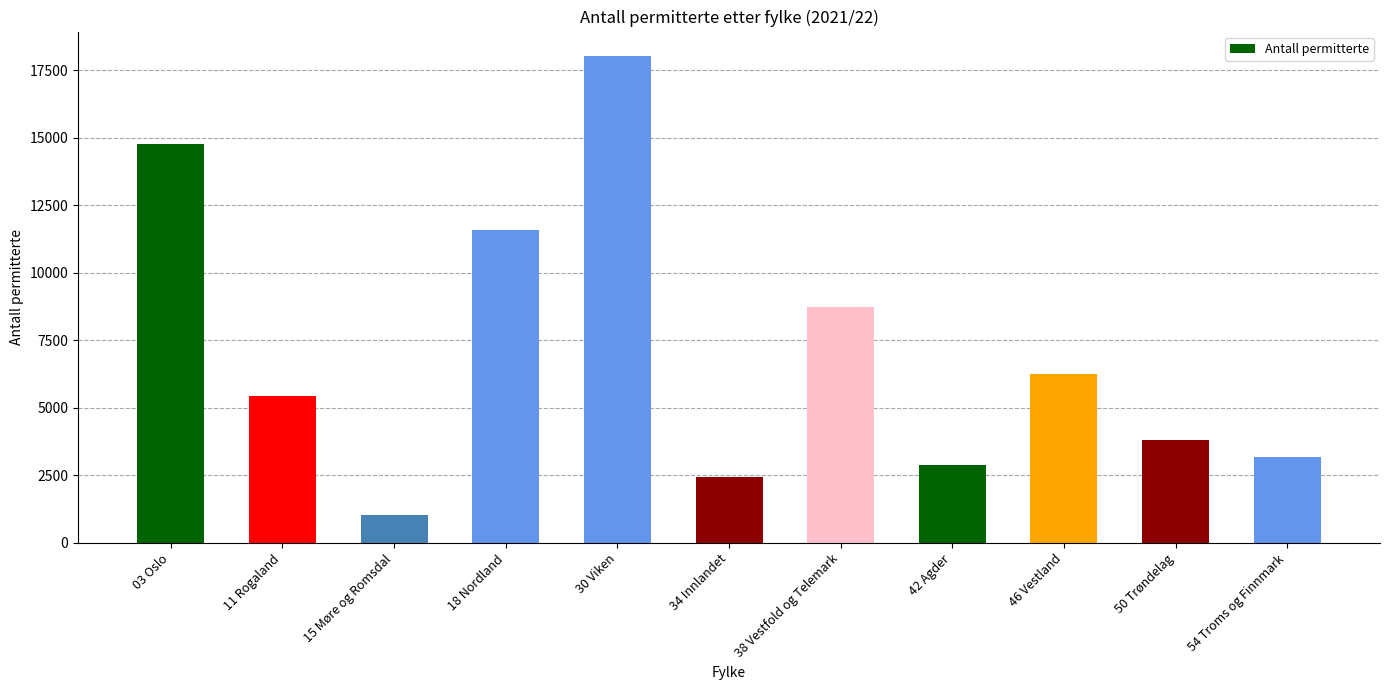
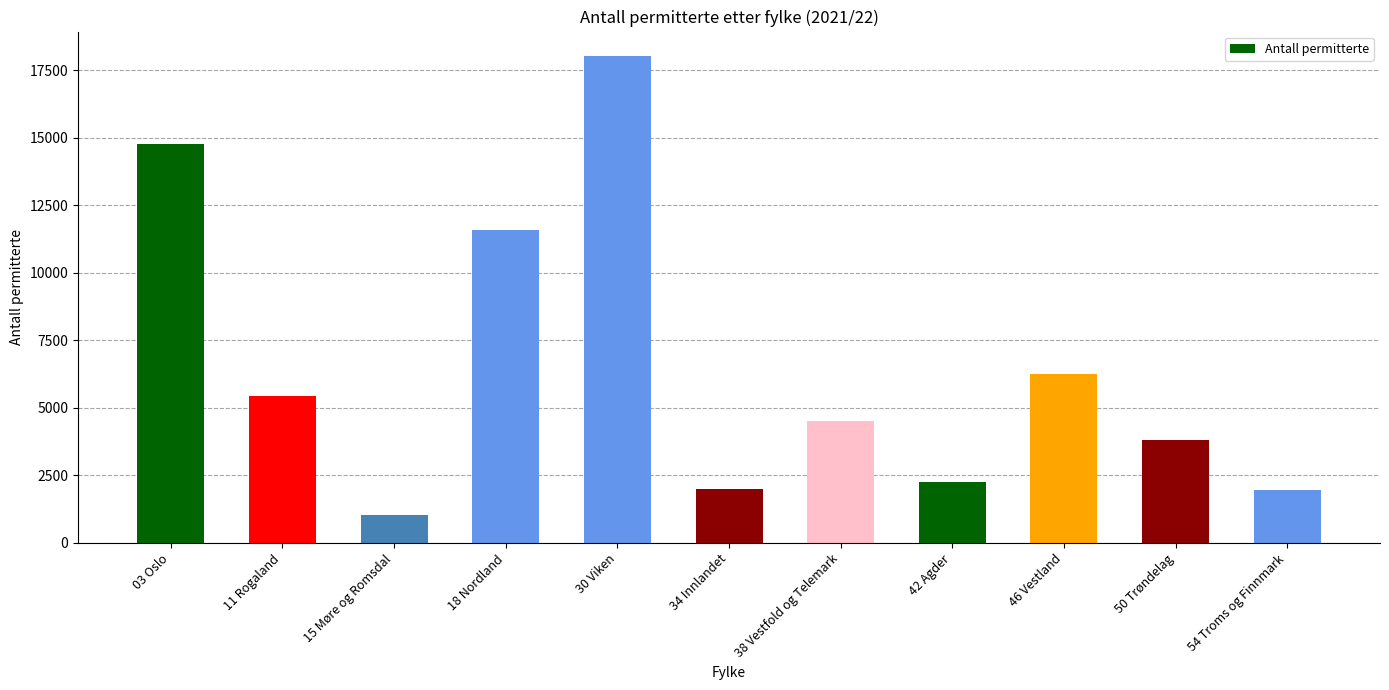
  {
    "03 Oslo": 14800,
    "11 Rogaland": 5400,
    "15 Møre og Romsdal": 1000,
    "18 Nordland": 11600,
    "30 Viken": 18000,
-   "34 Innlandet": 2400,
-   "38 Vestfold og Telemark": 8700,
-   "42 Agder": 2900,
+   "34 Innlandet": 2000,
+   "38 Vestfold og Telemark": 4500,
+   "42 Agder": 2300,
    "46 Vestland": 6200,
    "50 Trøndelag": 3800,
-   "54 Troms og Finnmark": 3200
+   "54 Troms og Finnmark": 2000
  }
